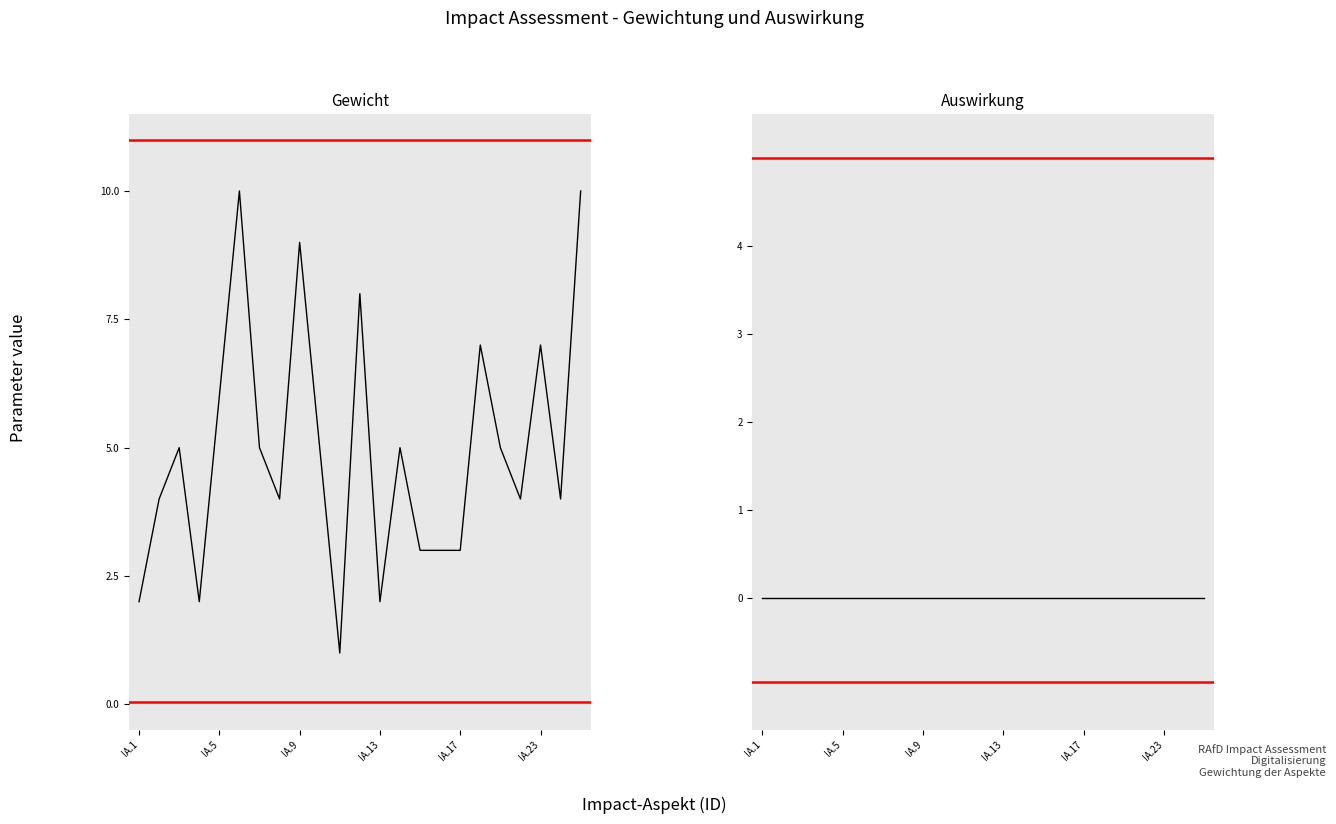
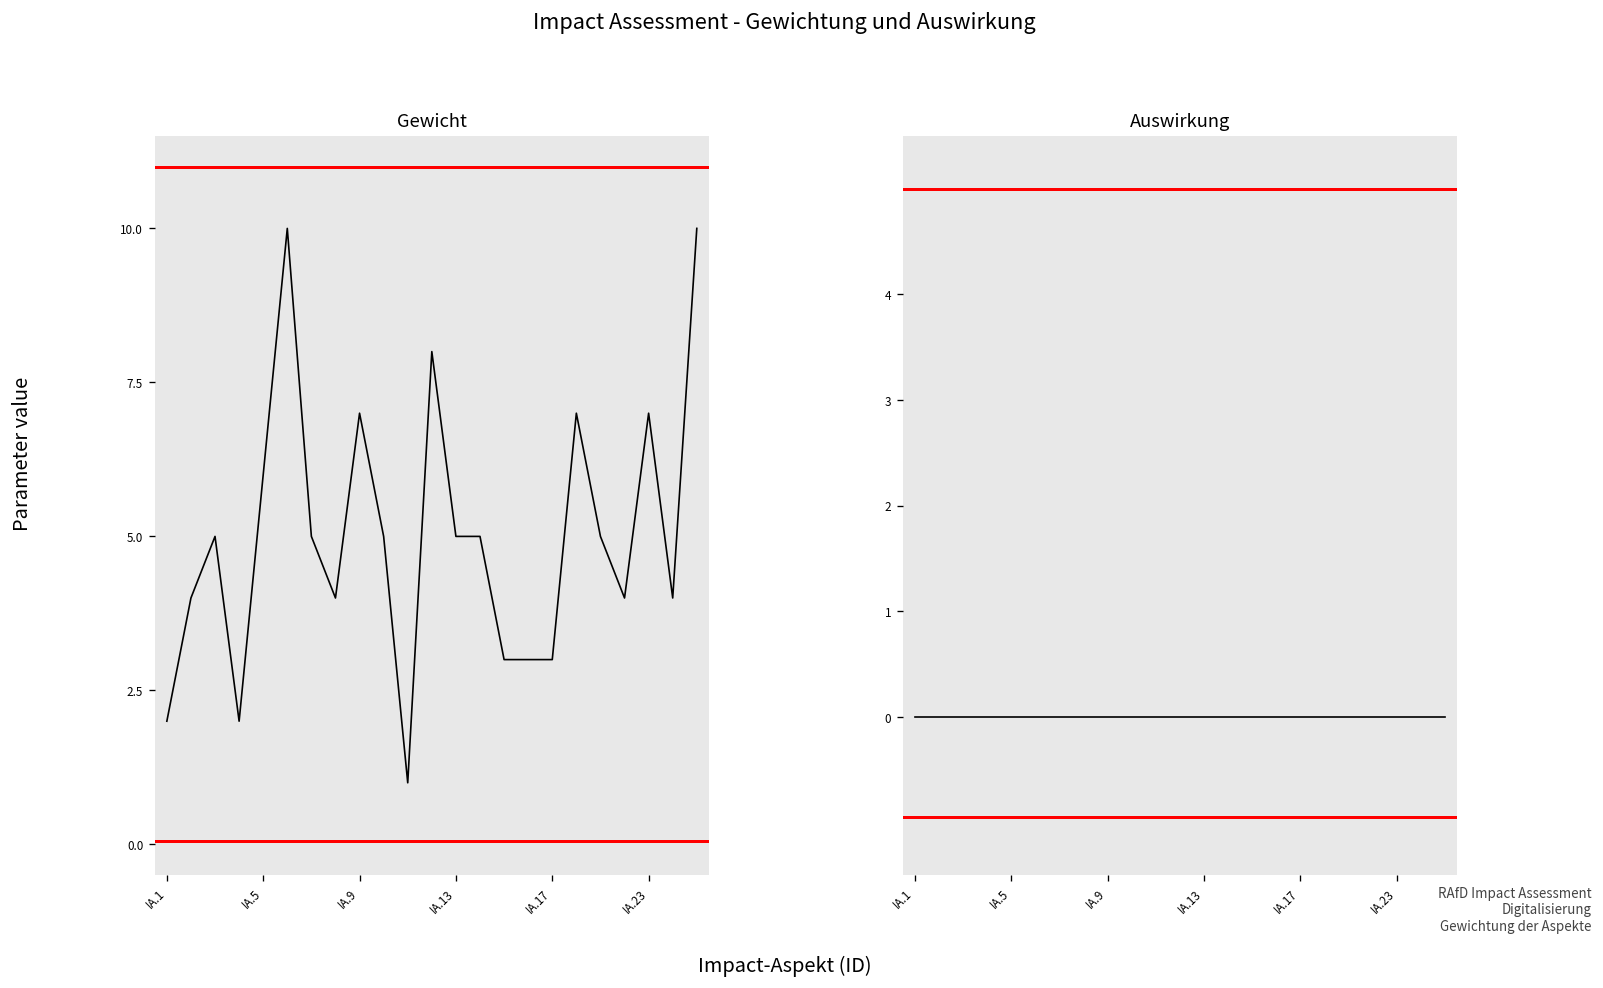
  {
    "Gewicht": {
      "IA.1": 2,
      "IA.5": 6,
-     "IA.9": 9,
-     "IA.13": 2,
+     "IA.9": 7,
+     "IA.13": 5,
      "IA.17": 3,
      "IA.23": 7
    },
    "Auswirkung": {
      "IA.1": 0.0,
      "IA.5": 0.0,
      "IA.9": 0.0,
      "IA.13": 0.0,
      "IA.17": 0.0,
      "IA.23": 0.0
    }
  }
